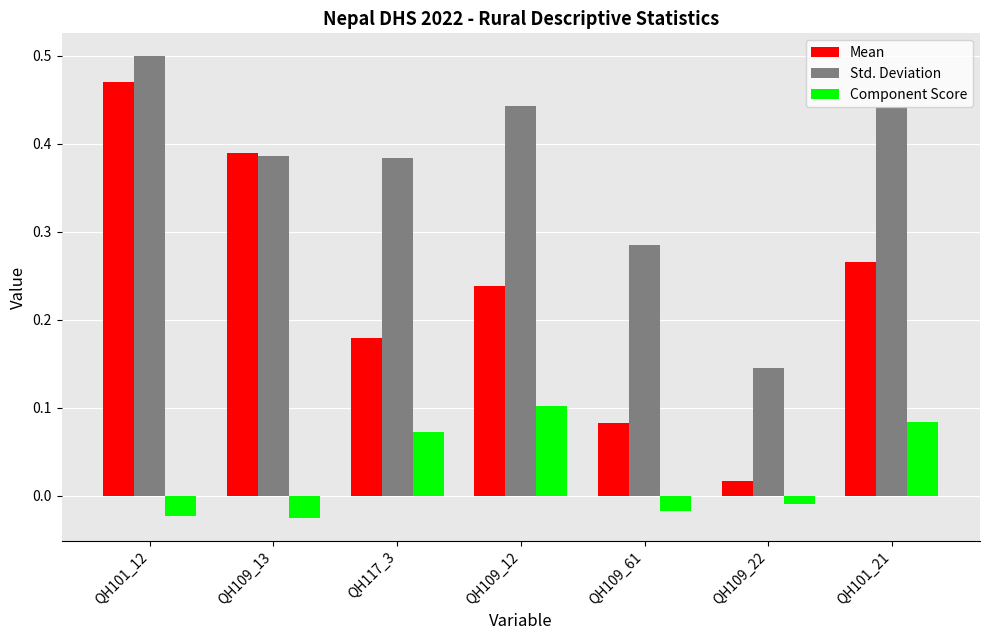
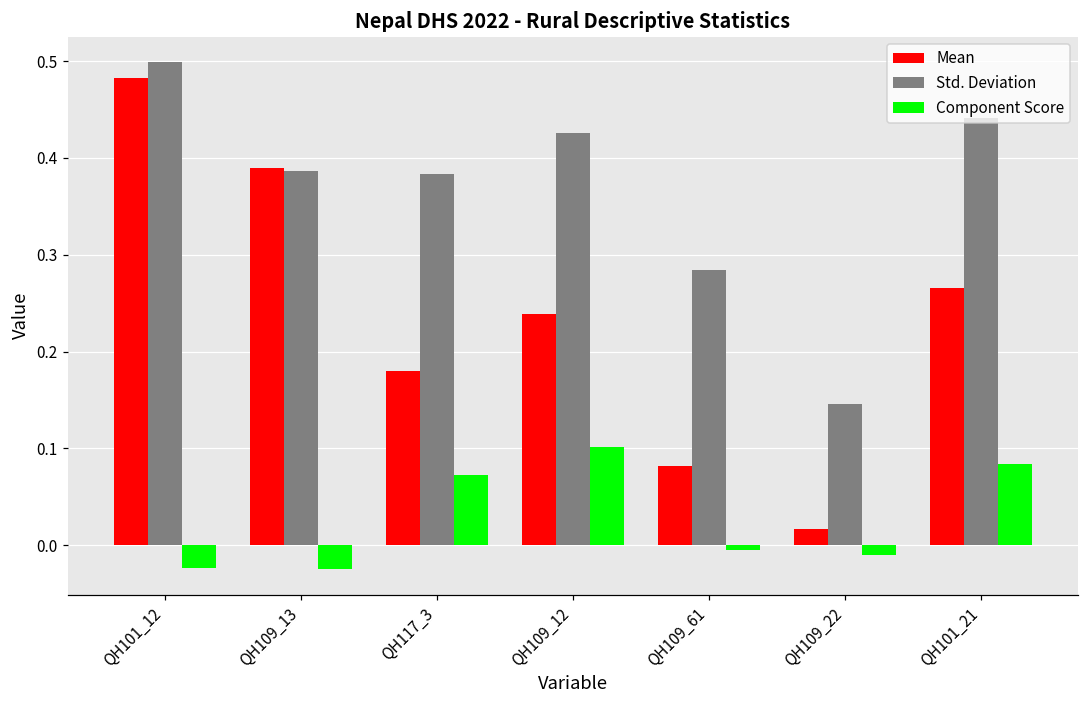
  {
    "Mean": {
-     "QH101_12": 0.47,
+     "QH101_12": 0.48,
      "QH109_13": 0.39,
      "QH117_3": 0.18,
      "QH109_12": 0.24,
      "QH109_61": 0.08,
      "QH109_22": 0.02,
      "QH101_21": 0.27
    },
    "Std. Deviation": {
      "QH101_12": 0.50,
      "QH109_13": 0.39,
      "QH117_3": 0.38,
-     "QH109_12": 0.44,
+     "QH109_12": 0.43,
      "QH109_61": 0.28,
      "QH109_22": 0.15
    },
    "Component Score": {
      "QH101_12": -0.02,
      "QH109_13": -0.02,
      "QH117_3": 0.07,
      "QH109_12": 0.10,
-     "QH109_61": -0.02,
+     "QH109_61": -0.01,
      "QH109_22": -0.01,
      "QH101_21": 0.08
    }
  }
